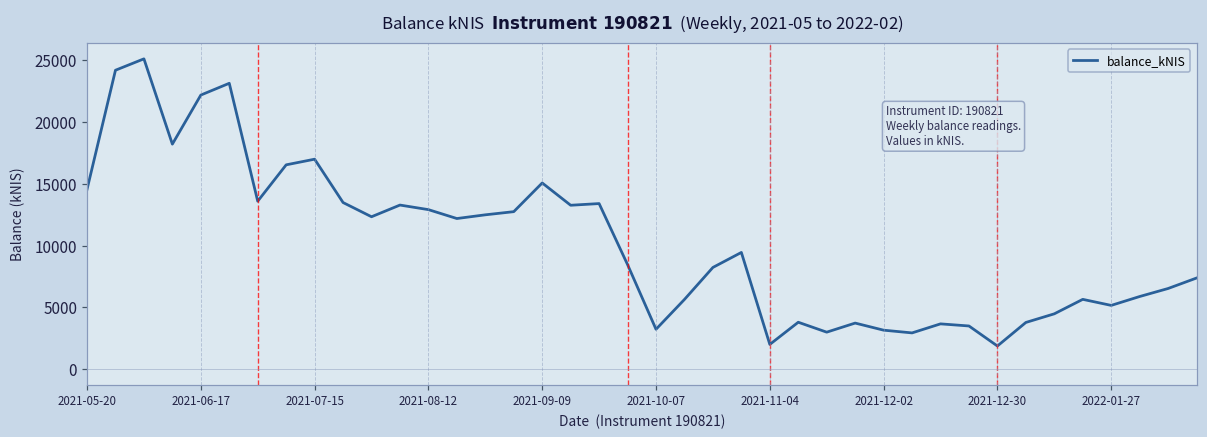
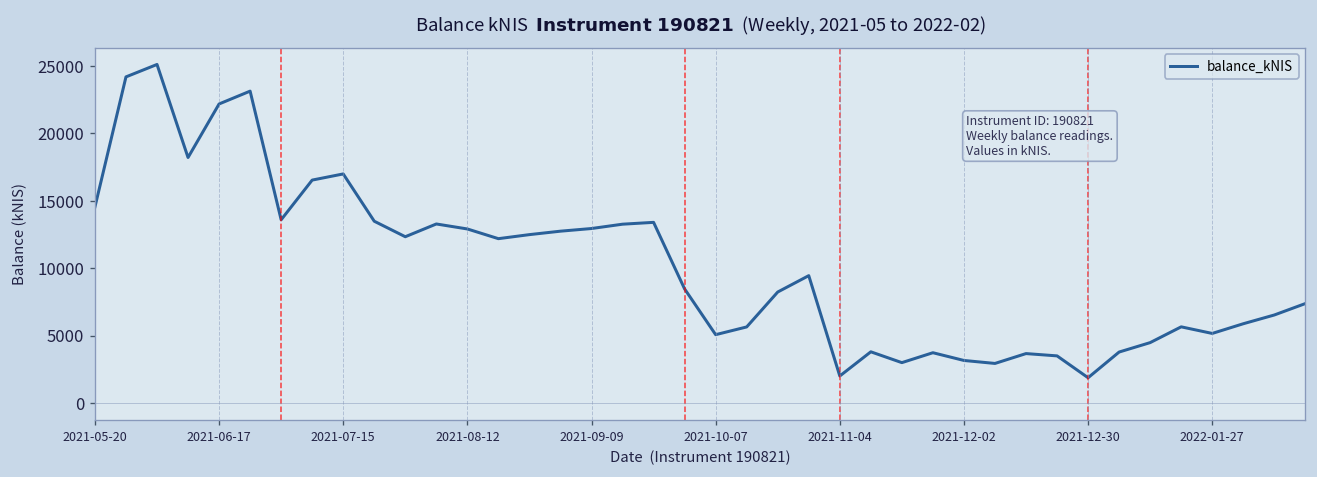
  {
    "2021-05-20": 14500,
    "2021-06-17": 22200,
    "2021-07-15": 17000,
    "2021-08-12": 12900,
-   "2021-09-09": 15100,
-   "2021-10-07": 3200,
+   "2021-09-09": 12900,
+   "2021-10-07": 5100,
    "2021-11-04": 2000,
    "2021-12-02": 3200,
    "2021-12-30": 1900,
    "2022-01-27": 5200
  }
